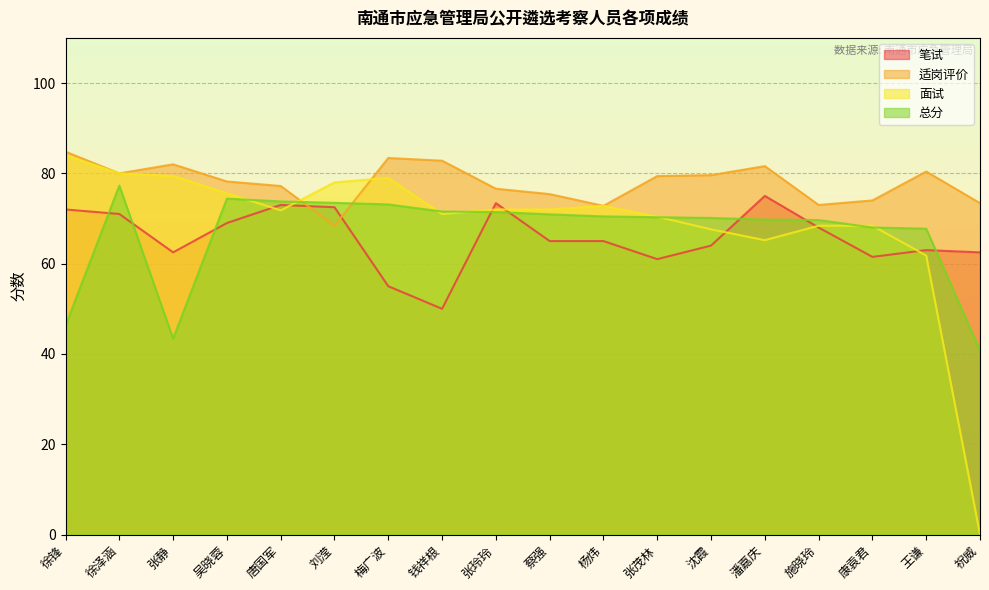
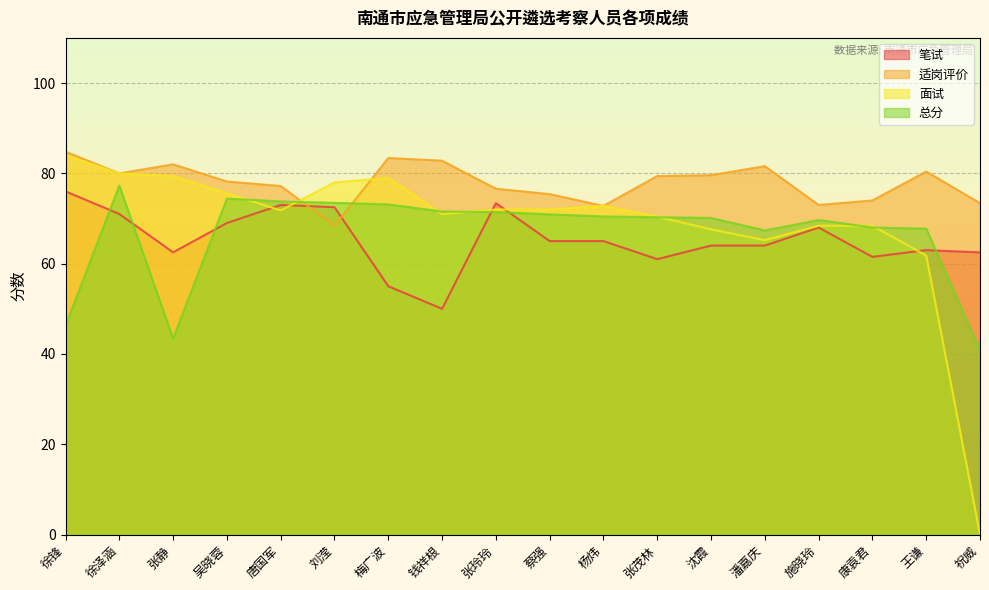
  {
    "笔试": {
-     "徐锋": 72,
+     "徐锋": 76,
      "徐泽涵": 71,
      "张静": 63,
      "吴晓蓉": 69,
      "唐国军": 73,
      "刘滢": 73,
      "梅广波": 55,
      "钱祥根": 50,
      "张玲玲": 73,
      "蔡强": 65,
      "杨炜": 65,
      "张茂林": 61,
      "沈霞": 64,
-     "潘嘉庆": 75,
+     "潘嘉庆": 64,
      "康袁君": 62,
      "王谦": 63,
      "祝威": 63
    },
    "总分": {
      "徐锋": 46,
      "徐泽涵": 77,
      "张静": 43,
      "吴晓蓉": 74,
      "唐国军": 74,
      "刘滢": 73,
      "梅广波": 73,
      "蔡强": 71,
      "杨炜": 70,
      "沈霞": 70,
-     "潘嘉庆": 70,
+     "潘嘉庆": 67,
      "施晓玲": 70,
      "王谦": 68,
      "祝威": 41
    }
  }
